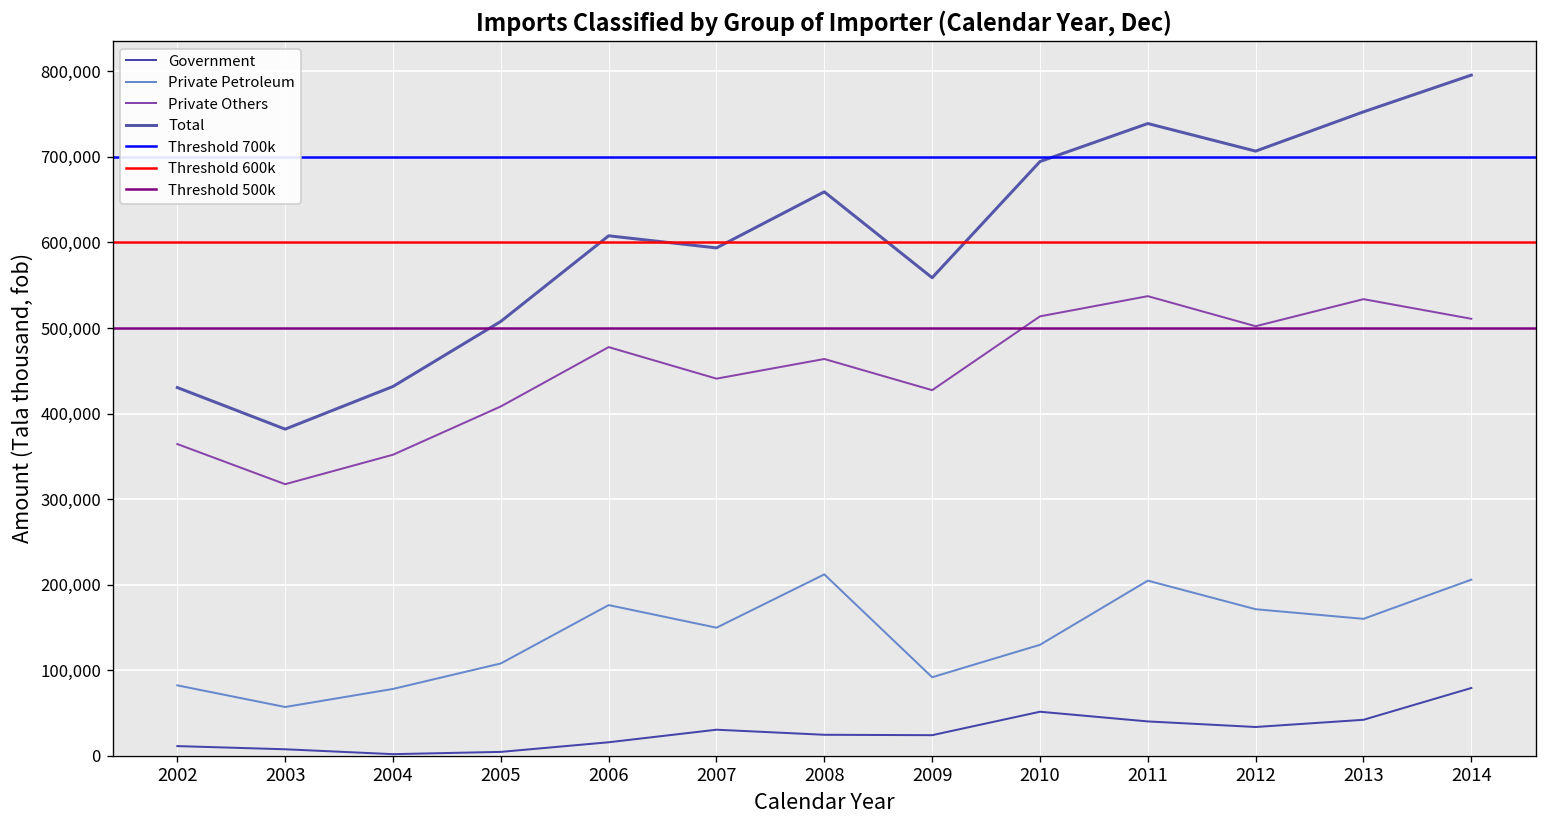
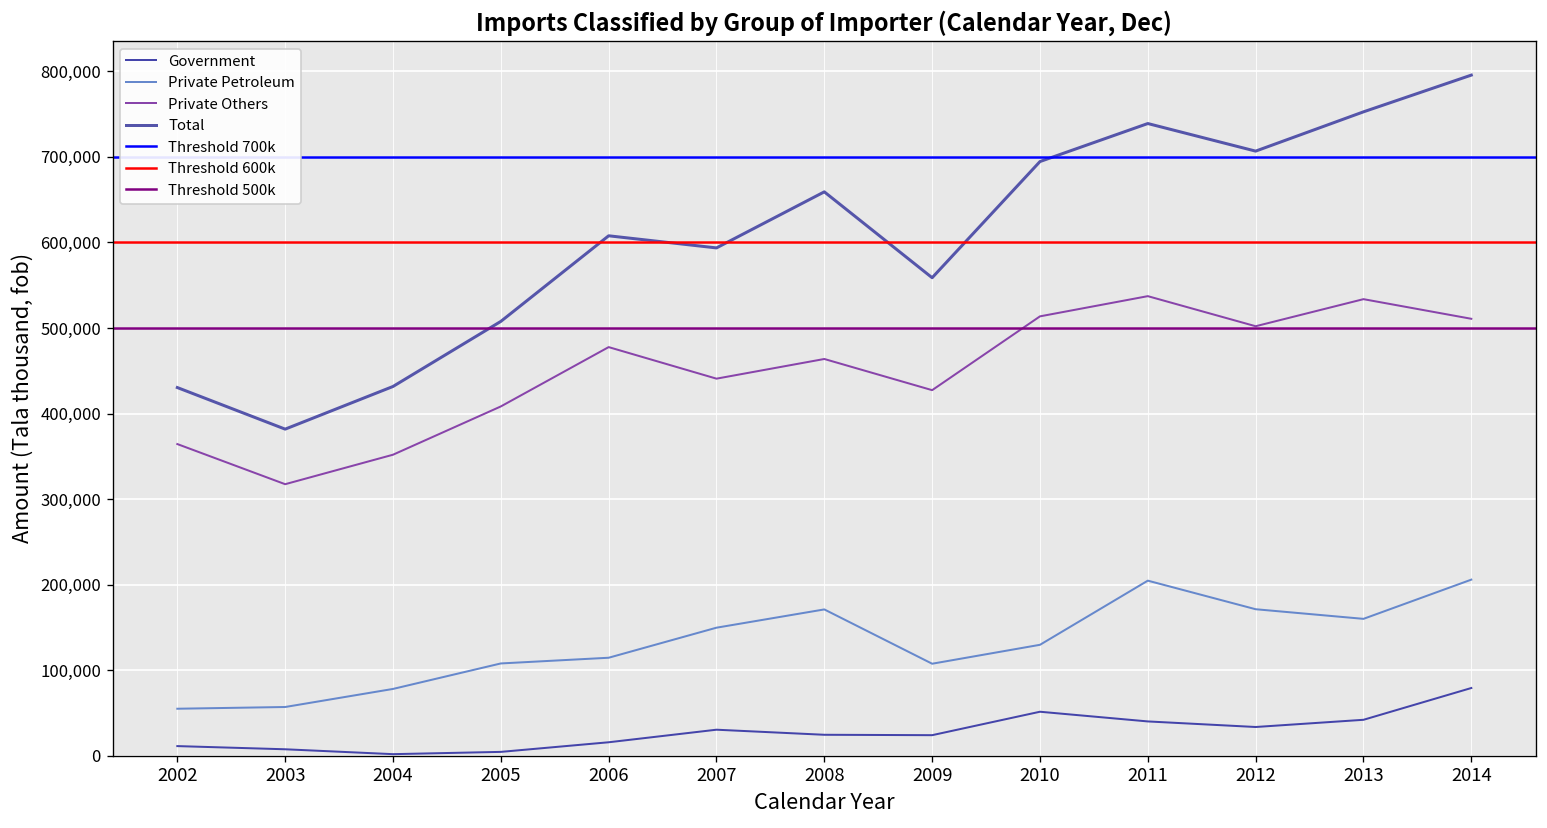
  {
    "Private Petroleum": {
-     "2002": "80,000",
+     "2002": "50,000",
      "2003": "60,000",
      "2004": "80,000",
      "2005": "110,000",
-     "2006": "180,000",
+     "2006": "110,000",
      "2007": "150,000",
-     "2008": "210,000",
-     "2009": "90,000",
+     "2008": "170,000",
+     "2009": "110,000",
      "2010": "130,000",
      "2011": "200,000",
      "2012": "170,000",
      "2013": "160,000",
      "2014": "210,000"
    }
  }
